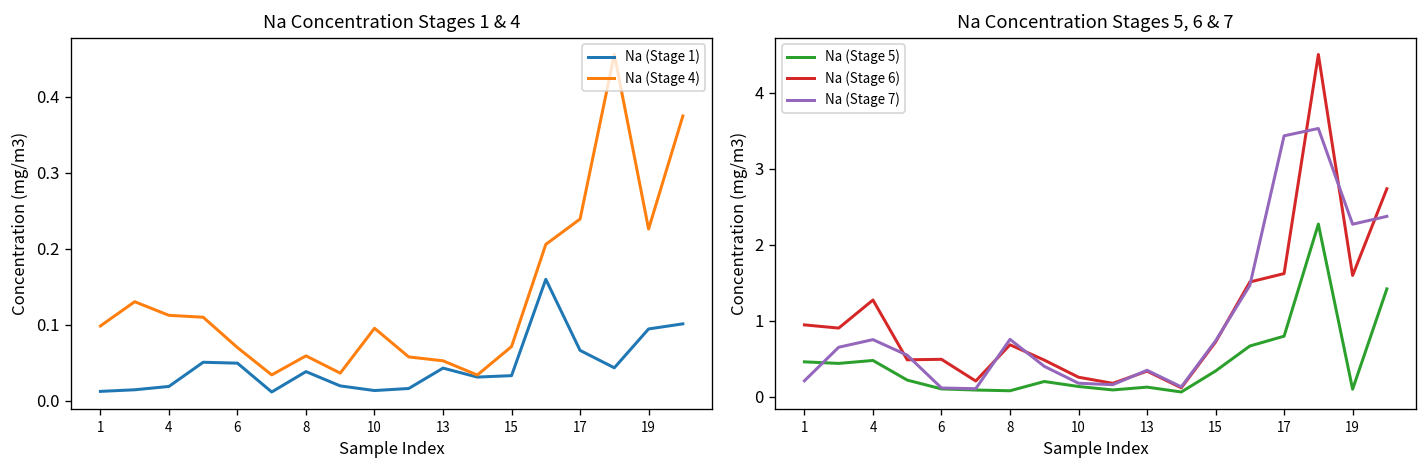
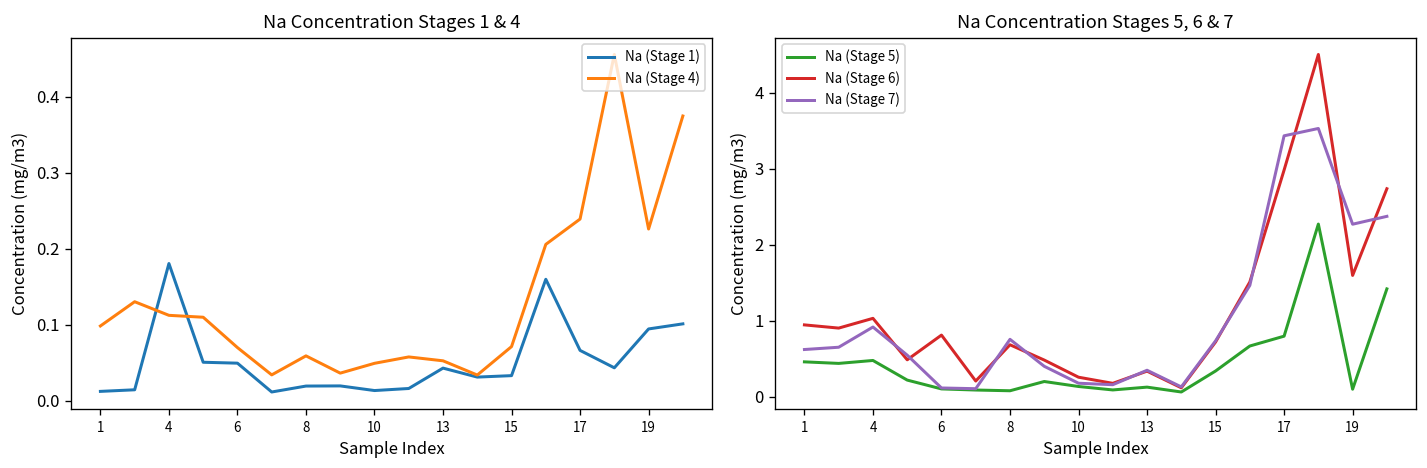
  {
    "Na Concentration Stages 1 & 4": {
      "Na (Stage 1)": {
        "1": 0.01,
-       "4": 0.02,
+       "4": 0.18,
        "6": 0.05,
-       "8": 0.04,
+       "8": 0.02,
        "10": 0.01,
        "13": 0.04,
        "15": 0.03,
        "17": 0.07,
        "19": 0.09
      },
      "Na (Stage 4)": {
        "1": 0.10,
        "4": 0.11,
        "6": 0.07,
        "8": 0.06,
-       "10": 0.10,
+       "10": 0.05,
        "13": 0.05,
        "15": 0.07,
        "17": 0.24,
        "19": 0.23
      }
    },
    "Na Concentration Stages 5, 6 & 7": {
      "Na (Stage 5)": {
        "1": 0.5,
        "4": 0.5,
        "8": 0.1,
        "10": 0.1,
        "13": 0.1,
        "15": 0.3,
        "17": 0.8,
        "19": 0.1
      },
      "Na (Stage 6)": {
        "1": 0.9,
-       "4": 1.3,
-       "6": 0.5,
+       "4": 1.0,
+       "6": 0.8,
        "8": 0.7,
        "10": 0.3,
-       "17": 1.6,
+       "17": 3.0,
        "19": 1.6
      },
      "Na (Stage 7)": {
-       "1": 0.2,
-       "4": 0.8,
+       "1": 0.6,
+       "4": 0.9,
        "8": 0.8,
        "10": 0.2,
        "17": 3.4,
        "19": 2.3
      }
    }
  }
